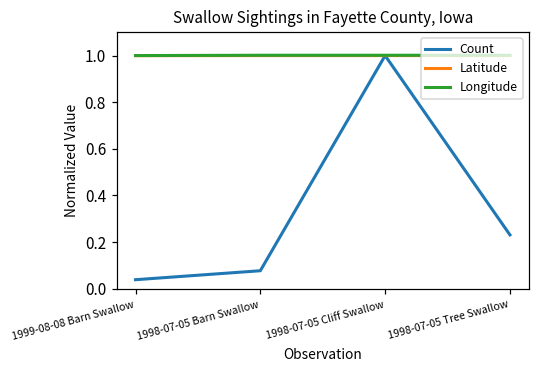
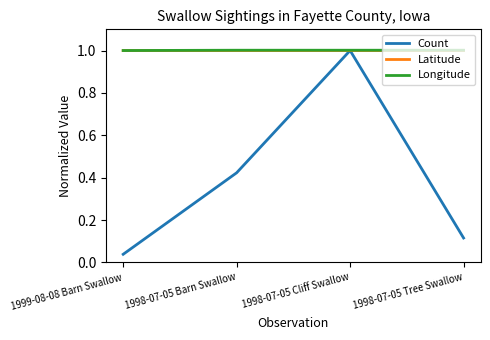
  {
    "Count": {
      "1999-08-08 Barn Swallow": 0.04,
-     "1998-07-05 Barn Swallow": 0.08,
-     "1998-07-05 Tree Swallow": 0.23
+     "1998-07-05 Barn Swallow": 0.42,
+     "1998-07-05 Tree Swallow": 0.12
    }
  }
